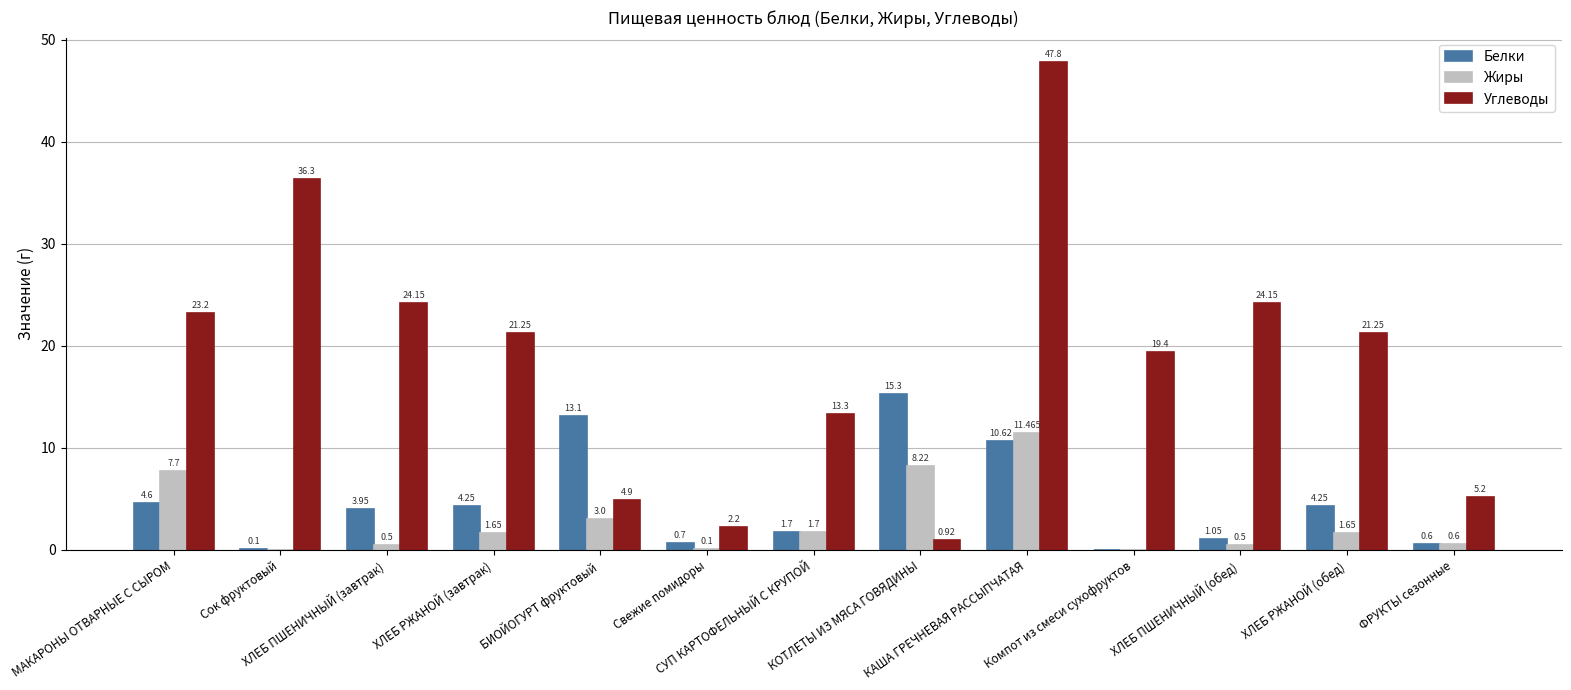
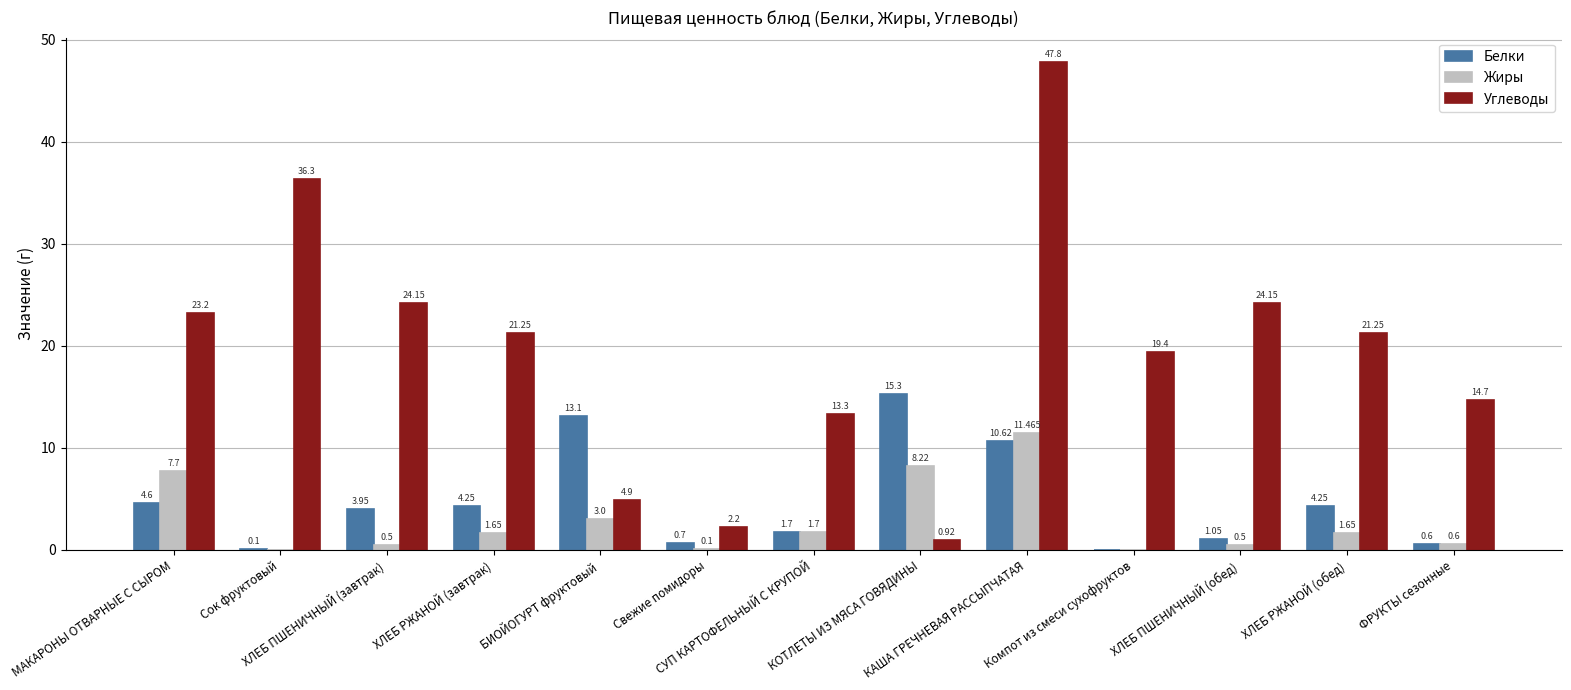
  {
    "Белки": {
      "МАКАРОНЫ ОТВАРНЫЕ С СЫРОМ": 4.6,
      "Сок фруктовый": 0.1,
      "ХЛЕБ ПШЕНИЧНЫЙ (завтрак)": 3.95,
      "ХЛЕБ РЖАНОЙ (завтрак)": 4.25,
      "БИОЙОГУРТ фруктовый": 13.1,
      "Свежие помидоры": 0.7,
      "СУП КАРТОФЕЛЬНЫЙ С КРУПОЙ": 1.7,
      "КОТЛЕТЫ ИЗ МЯСА ГОВЯДИНЫ": 15.3,
      "КАША ГРЕЧНЕВАЯ РАССЫПЧАТАЯ": 10.62,
      "ХЛЕБ ПШЕНИЧНЫЙ (обед)": 1.05,
      "ХЛЕБ РЖАНОЙ (обед)": 4.25,
      "ФРУКТЫ сезонные": 0.6
    },
    "Жиры": {
      "МАКАРОНЫ ОТВАРНЫЕ С СЫРОМ": 7.7,
      "ХЛЕБ ПШЕНИЧНЫЙ (завтрак)": 0.5,
      "ХЛЕБ РЖАНОЙ (завтрак)": 1.65,
      "БИОЙОГУРТ фруктовый": 3.0,
      "Свежие помидоры": 0.1,
      "СУП КАРТОФЕЛЬНЫЙ С КРУПОЙ": 1.7,
      "КОТЛЕТЫ ИЗ МЯСА ГОВЯДИНЫ": 8.22,
      "КАША ГРЕЧНЕВАЯ РАССЫПЧАТАЯ": 11.465,
      "ХЛЕБ ПШЕНИЧНЫЙ (обед)": 0.5,
      "ХЛЕБ РЖАНОЙ (обед)": 1.65,
      "ФРУКТЫ сезонные": 0.6
    },
    "Углеводы": {
      "МАКАРОНЫ ОТВАРНЫЕ С СЫРОМ": 23.2,
      "Сок фруктовый": 36.3,
      "ХЛЕБ ПШЕНИЧНЫЙ (завтрак)": 24.15,
      "ХЛЕБ РЖАНОЙ (завтрак)": 21.25,
      "БИОЙОГУРТ фруктовый": 4.9,
      "Свежие помидоры": 2.2,
      "СУП КАРТОФЕЛЬНЫЙ С КРУПОЙ": 13.3,
      "КОТЛЕТЫ ИЗ МЯСА ГОВЯДИНЫ": 0.92,
      "КАША ГРЕЧНЕВАЯ РАССЫПЧАТАЯ": 47.8,
      "Компот из смеси сухофруктов": 19.4,
      "ХЛЕБ ПШЕНИЧНЫЙ (обед)": 24.15,
      "ХЛЕБ РЖАНОЙ (обед)": 21.25,
-     "ФРУКТЫ сезонные": 5.2
+     "ФРУКТЫ сезонные": 14.7
    }
  }
